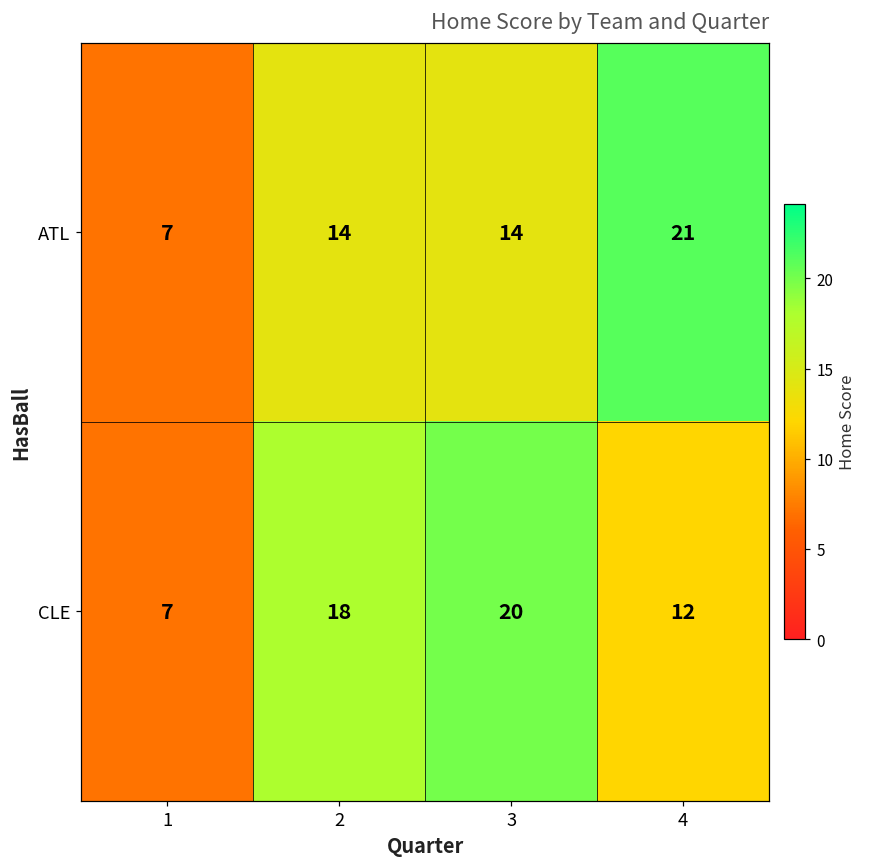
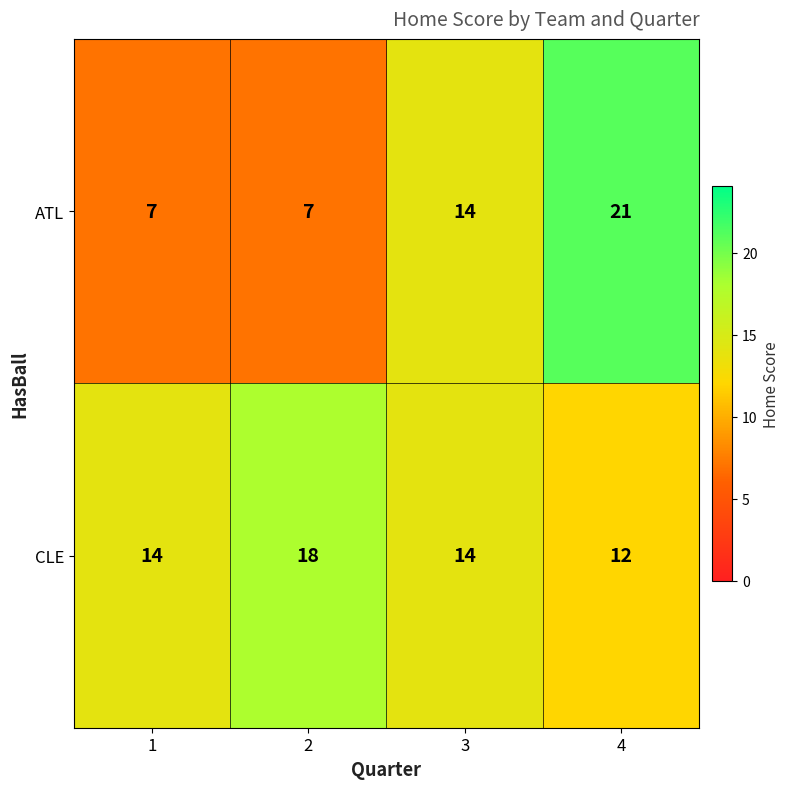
  {
    "ATL": {
      "1": 7,
-     "2": 14,
+     "2": 7,
      "3": 14,
      "4": 21
    },
    "CLE": {
-     "1": 7,
+     "1": 14,
      "2": 18,
-     "3": 20,
+     "3": 14,
      "4": 12
    }
  }
